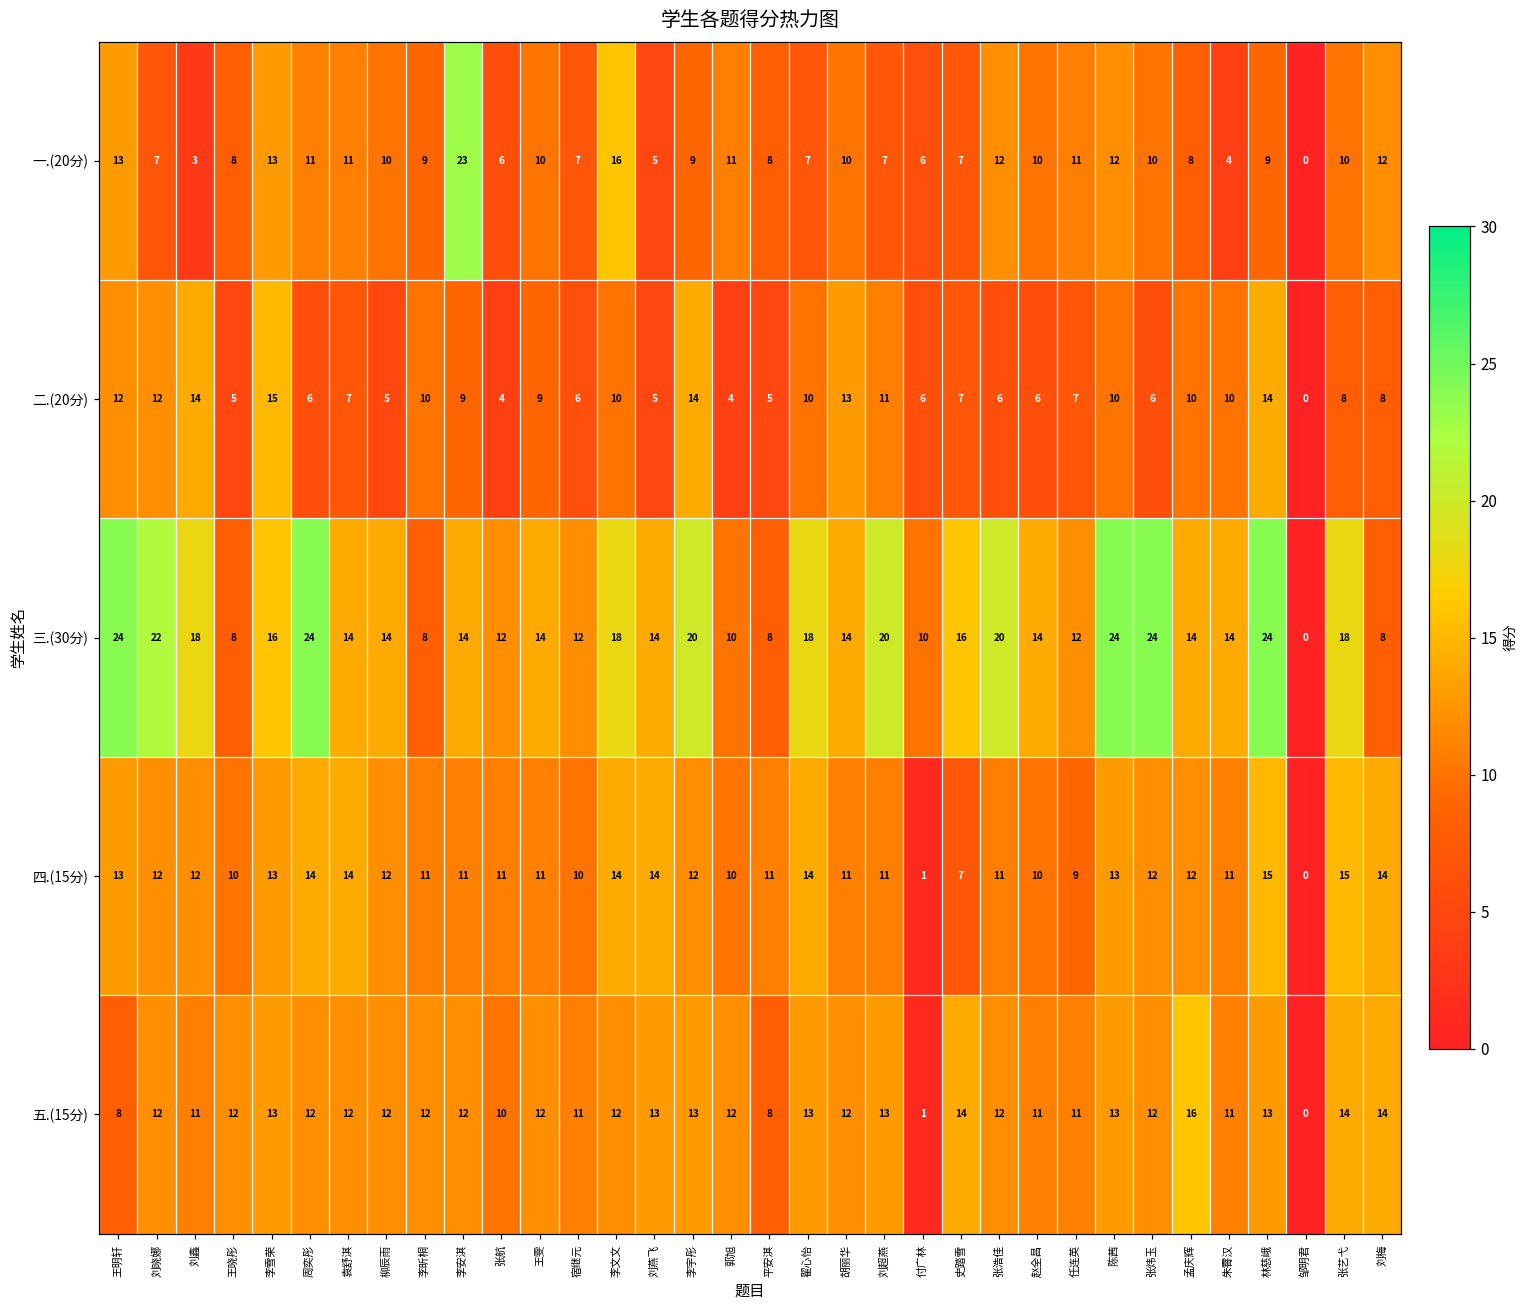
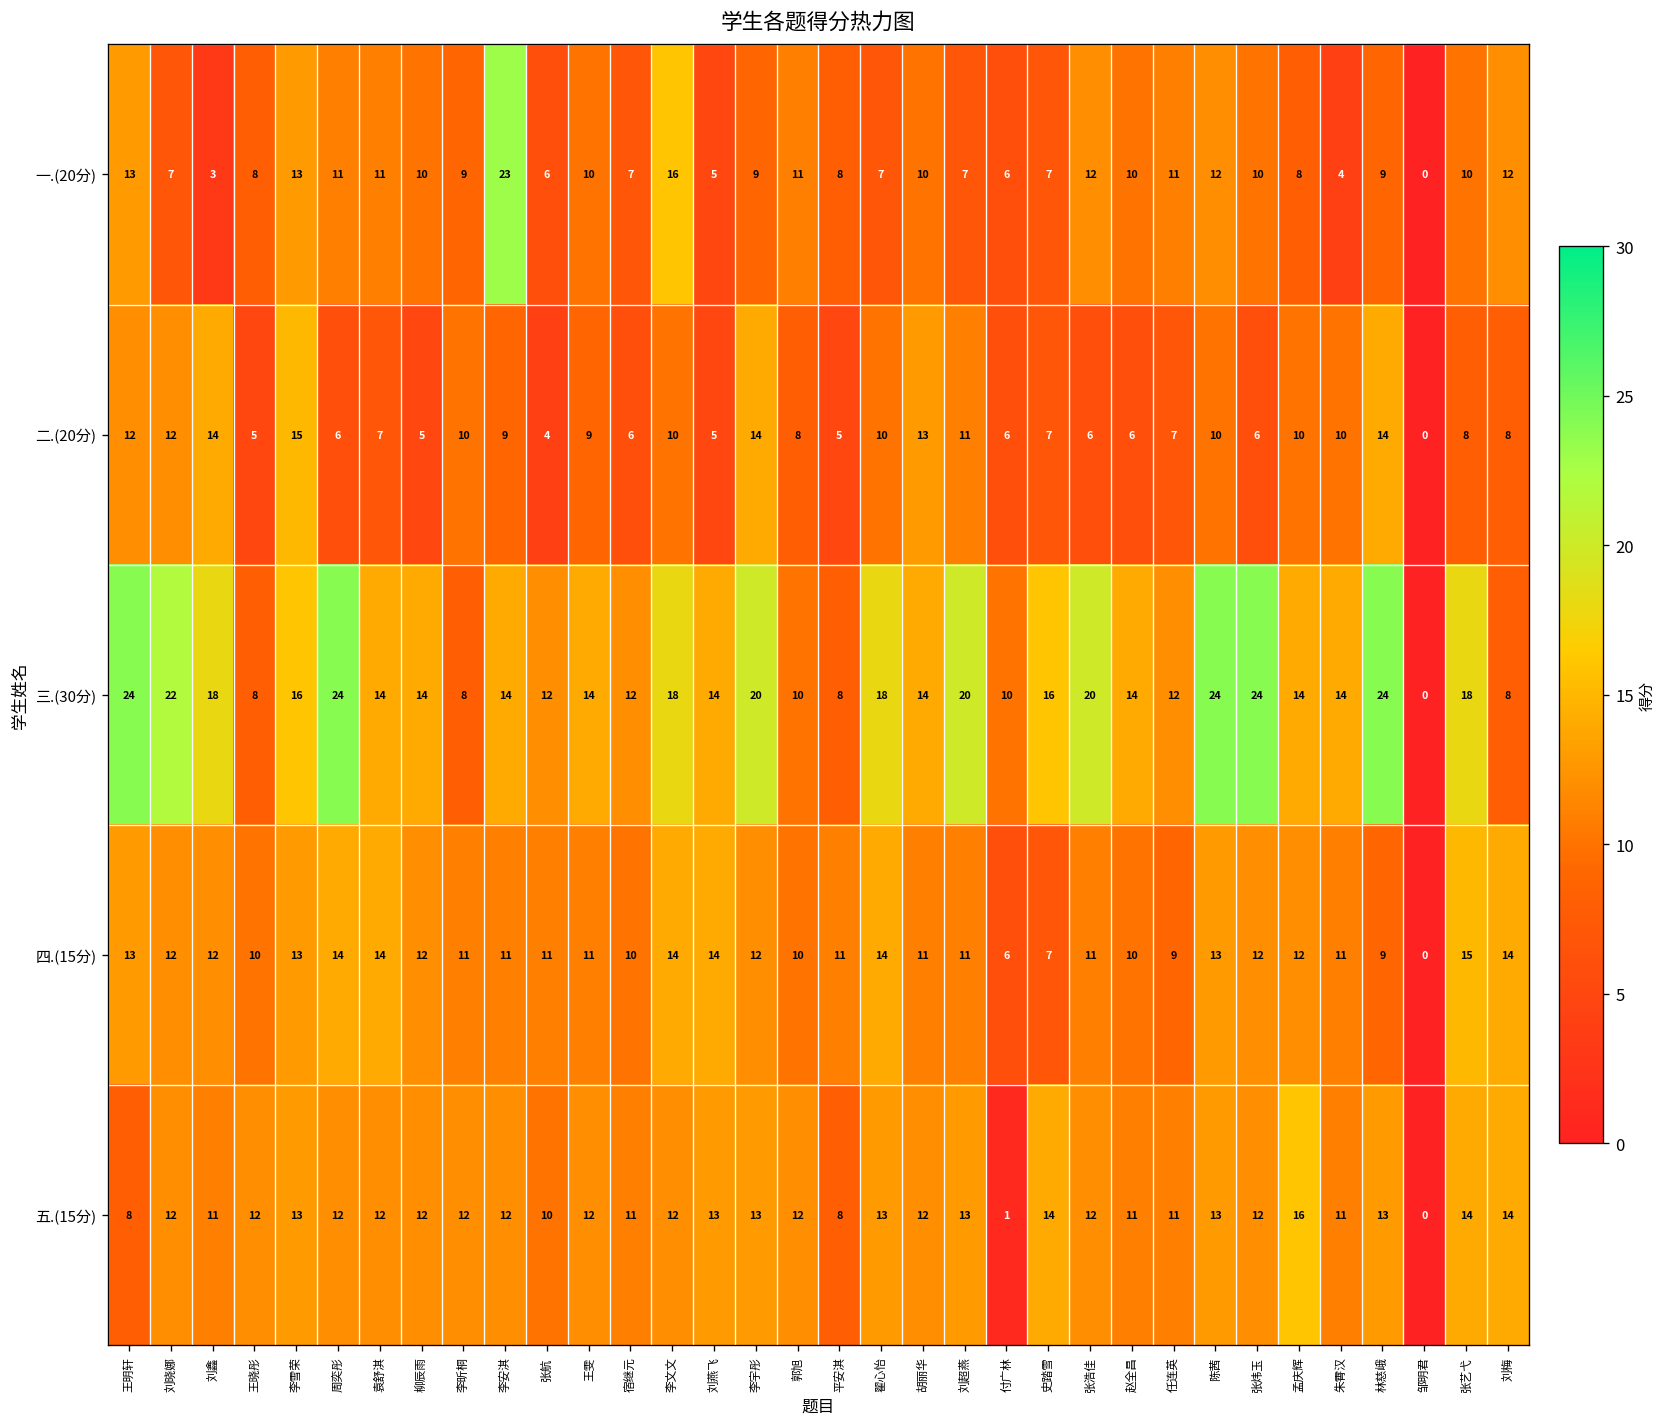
  {
    "一.(20分)": {
      "王明轩": 13,
      "刘晓娜": 7,
      "刘鑫": 3,
      "王晓彤": 8,
      "李雪荣": 13,
      "周奕彤": 11,
      "袁舒淇": 11,
      "柳辰雨": 10,
      "李昕桐": 9,
      "李安淇": 23,
      "张航": 6,
      "王雯": 10,
      "宿继元": 7,
      "李文文": 16,
      "刘燕飞": 5,
      "李宇彤": 9,
      "郭旭": 11,
      "平安淇": 8,
      "翟心怡": 7,
      "胡丽华": 10,
      "刘超燕": 7,
      "付广林": 6,
      "史踏雪": 7,
      "张浩佳": 12,
      "赵全昌": 10,
      "任连英": 11,
      "陈茜": 12,
      "张炜玉": 10,
      "孟庆辉": 8,
      "朱霄汉": 4,
      "林慈峨": 9,
      "邹明君": 0,
      "张艺弋": 10,
      "刘梅": 12
    },
    "二.(20分)": {
      "王明轩": 12,
      "刘晓娜": 12,
      "刘鑫": 14,
      "王晓彤": 5,
      "李雪荣": 15,
      "周奕彤": 6,
      "袁舒淇": 7,
      "柳辰雨": 5,
      "李昕桐": 10,
      "李安淇": 9,
      "张航": 4,
      "王雯": 9,
      "宿继元": 6,
      "李文文": 10,
      "刘燕飞": 5,
      "李宇彤": 14,
-     "郭旭": 4,
+     "郭旭": 8,
      "平安淇": 5,
      "翟心怡": 10,
      "胡丽华": 13,
      "刘超燕": 11,
      "付广林": 6,
      "史踏雪": 7,
      "张浩佳": 6,
      "赵全昌": 6,
      "任连英": 7,
      "陈茜": 10,
      "张炜玉": 6,
      "孟庆辉": 10,
      "朱霄汉": 10,
      "林慈峨": 14,
      "邹明君": 0,
      "张艺弋": 8,
      "刘梅": 8
    },
    "三.(30分)": {
      "王明轩": 24,
      "刘晓娜": 22,
      "刘鑫": 18,
      "王晓彤": 8,
      "李雪荣": 16,
      "周奕彤": 24,
      "袁舒淇": 14,
      "柳辰雨": 14,
      "李昕桐": 8,
      "李安淇": 14,
      "张航": 12,
      "王雯": 14,
      "宿继元": 12,
      "李文文": 18,
      "刘燕飞": 14,
      "李宇彤": 20,
      "郭旭": 10,
      "平安淇": 8,
      "翟心怡": 18,
      "胡丽华": 14,
      "刘超燕": 20,
      "付广林": 10,
      "史踏雪": 16,
      "张浩佳": 20,
      "赵全昌": 14,
      "任连英": 12,
      "陈茜": 24,
      "张炜玉": 24,
      "孟庆辉": 14,
      "朱霄汉": 14,
      "林慈峨": 24,
      "邹明君": 0,
      "张艺弋": 18,
      "刘梅": 8
    },
    "四.(15分)": {
      "王明轩": 13,
      "刘晓娜": 12,
      "刘鑫": 12,
      "王晓彤": 10,
      "李雪荣": 13,
      "周奕彤": 14,
      "袁舒淇": 14,
      "柳辰雨": 12,
      "李昕桐": 11,
      "李安淇": 11,
      "张航": 11,
      "王雯": 11,
      "宿继元": 10,
      "李文文": 14,
      "刘燕飞": 14,
      "李宇彤": 12,
      "郭旭": 10,
      "平安淇": 11,
      "翟心怡": 14,
      "胡丽华": 11,
      "刘超燕": 11,
-     "付广林": 1,
+     "付广林": 6,
      "史踏雪": 7,
      "张浩佳": 11,
      "赵全昌": 10,
      "任连英": 9,
      "陈茜": 13,
      "张炜玉": 12,
      "孟庆辉": 12,
      "朱霄汉": 11,
-     "林慈峨": 15,
+     "林慈峨": 9,
      "邹明君": 0,
      "张艺弋": 15,
      "刘梅": 14
    },
    "五.(15分)": {
      "王明轩": 8,
      "刘晓娜": 12,
      "刘鑫": 11,
      "王晓彤": 12,
      "李雪荣": 13,
      "周奕彤": 12,
      "袁舒淇": 12,
      "柳辰雨": 12,
      "李昕桐": 12,
      "李安淇": 12,
      "张航": 10,
      "王雯": 12,
      "宿继元": 11,
      "李文文": 12,
      "刘燕飞": 13,
      "李宇彤": 13,
      "郭旭": 12,
      "平安淇": 8,
      "翟心怡": 13,
      "胡丽华": 12,
      "刘超燕": 13,
      "付广林": 1,
      "史踏雪": 14,
      "张浩佳": 12,
      "赵全昌": 11,
      "任连英": 11,
      "陈茜": 13,
      "张炜玉": 12,
      "孟庆辉": 16,
      "朱霄汉": 11,
      "林慈峨": 13,
      "邹明君": 0,
      "张艺弋": 14,
      "刘梅": 14
    }
  }
